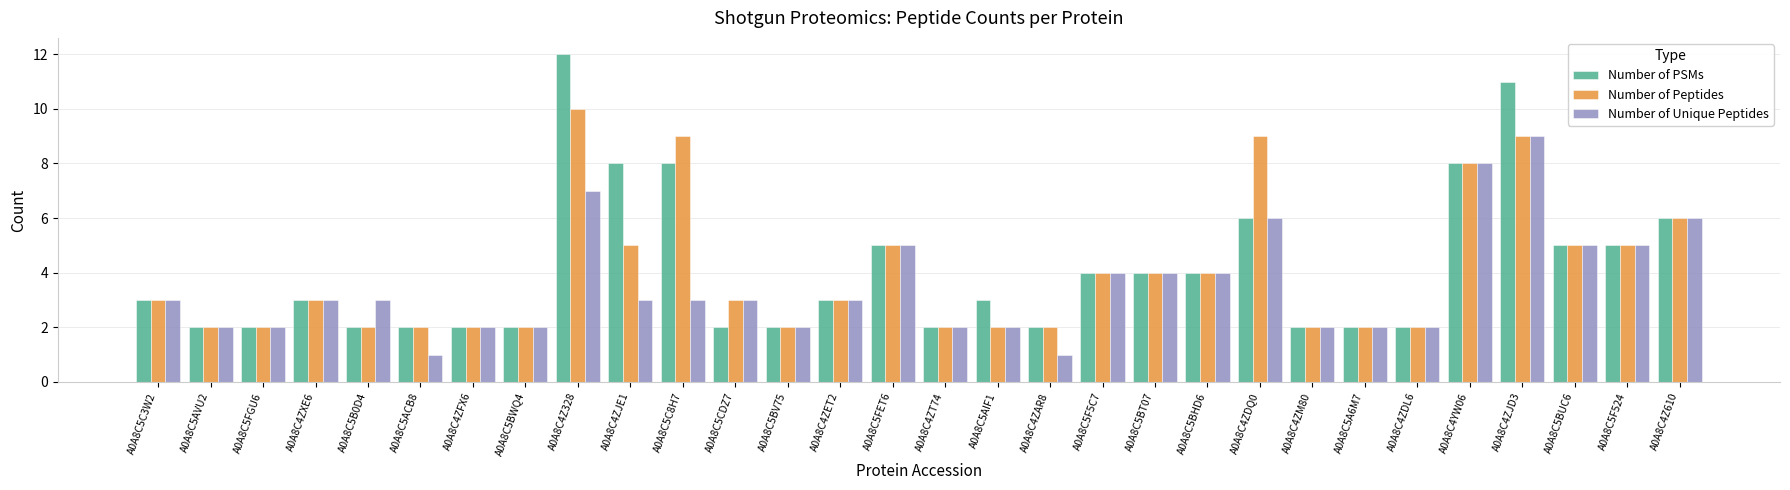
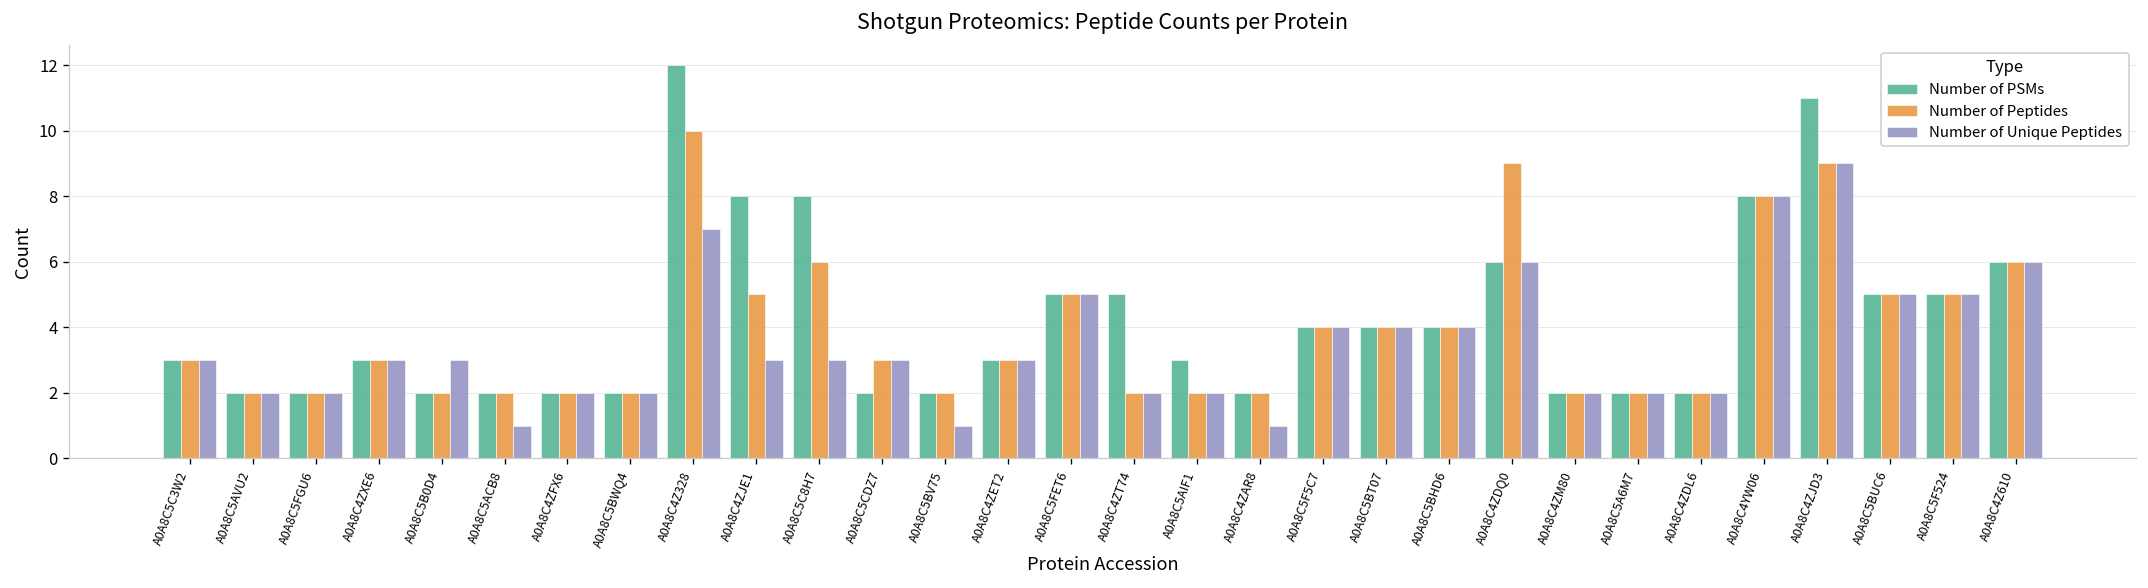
  {
    "Number of PSMs": {
      "A0A8C5C3W2": 3,
      "A0A8C5AVU2": 2,
      "A0A8C5FGU6": 2,
      "A0A8C4ZXE6": 3,
      "A0A8C5B0D4": 2,
      "A0A8C5ACB8": 2,
      "A0A8C4ZFX6": 2,
      "A0A8C5BWQ4": 2,
      "A0A8C4Z328": 12,
      "A0A8C4ZJE1": 8,
      "A0A8C5C8H7": 8,
      "A0A8C5CDZ7": 2,
      "A0A8C5BV75": 2,
      "A0A8C4ZET2": 3,
      "A0A8C5FET6": 5,
-     "A0A8C4ZT74": 2,
+     "A0A8C4ZT74": 5,
      "A0A8C5AIF1": 3,
      "A0A8C4ZAR8": 2,
      "A0A8C5F5C7": 4,
      "A0A8C5BT07": 4,
      "A0A8C5BHD6": 4,
      "A0A8C4ZDQ0": 6,
      "A0A8C4ZM80": 2,
      "A0A8C5A6M7": 2,
      "A0A8C4ZDL6": 2,
      "A0A8C4YW06": 8,
      "A0A8C4ZJD3": 11,
      "A0A8C5BUC6": 5,
      "A0A8C5F524": 5,
      "A0A8C4Z610": 6
    },
    "Number of Peptides": {
      "A0A8C5C3W2": 3,
      "A0A8C5AVU2": 2,
      "A0A8C5FGU6": 2,
      "A0A8C4ZXE6": 3,
      "A0A8C5B0D4": 2,
      "A0A8C5ACB8": 2,
      "A0A8C4ZFX6": 2,
      "A0A8C5BWQ4": 2,
      "A0A8C4Z328": 10,
      "A0A8C4ZJE1": 5,
-     "A0A8C5C8H7": 9,
+     "A0A8C5C8H7": 6,
      "A0A8C5CDZ7": 3,
      "A0A8C5BV75": 2,
      "A0A8C4ZET2": 3,
      "A0A8C5FET6": 5,
      "A0A8C4ZT74": 2,
      "A0A8C5AIF1": 2,
      "A0A8C4ZAR8": 2,
      "A0A8C5F5C7": 4,
      "A0A8C5BT07": 4,
      "A0A8C5BHD6": 4,
      "A0A8C4ZDQ0": 9,
      "A0A8C4ZM80": 2,
      "A0A8C5A6M7": 2,
      "A0A8C4ZDL6": 2,
      "A0A8C4YW06": 8,
      "A0A8C4ZJD3": 9,
      "A0A8C5BUC6": 5,
      "A0A8C5F524": 5,
      "A0A8C4Z610": 6
    },
    "Number of Unique Peptides": {
      "A0A8C5C3W2": 3,
      "A0A8C5AVU2": 2,
      "A0A8C5FGU6": 2,
      "A0A8C4ZXE6": 3,
      "A0A8C5B0D4": 3,
      "A0A8C5ACB8": 1,
      "A0A8C4ZFX6": 2,
      "A0A8C5BWQ4": 2,
      "A0A8C4Z328": 7,
      "A0A8C4ZJE1": 3,
      "A0A8C5C8H7": 3,
      "A0A8C5CDZ7": 3,
-     "A0A8C5BV75": 2,
+     "A0A8C5BV75": 1,
      "A0A8C4ZET2": 3,
      "A0A8C5FET6": 5,
      "A0A8C4ZT74": 2,
      "A0A8C5AIF1": 2,
      "A0A8C4ZAR8": 1,
      "A0A8C5F5C7": 4,
      "A0A8C5BT07": 4,
      "A0A8C5BHD6": 4,
      "A0A8C4ZDQ0": 6,
      "A0A8C4ZM80": 2,
      "A0A8C5A6M7": 2,
      "A0A8C4ZDL6": 2,
      "A0A8C4YW06": 8,
      "A0A8C4ZJD3": 9,
      "A0A8C5BUC6": 5,
      "A0A8C5F524": 5,
      "A0A8C4Z610": 6
    }
  }
